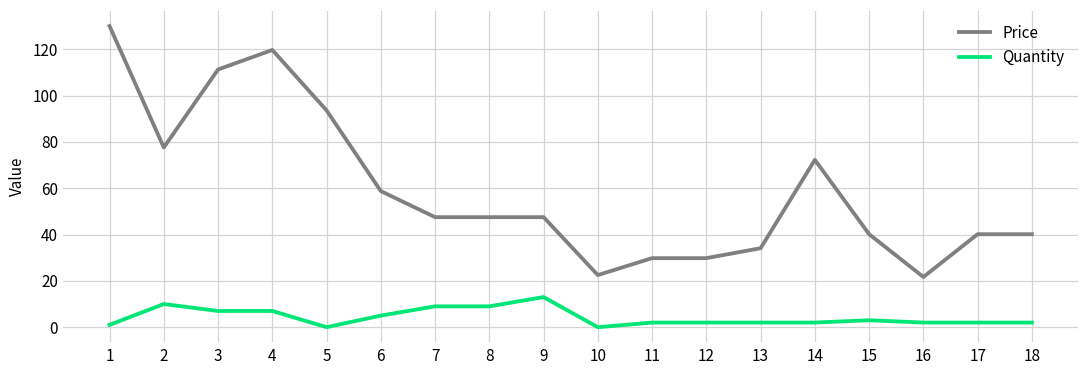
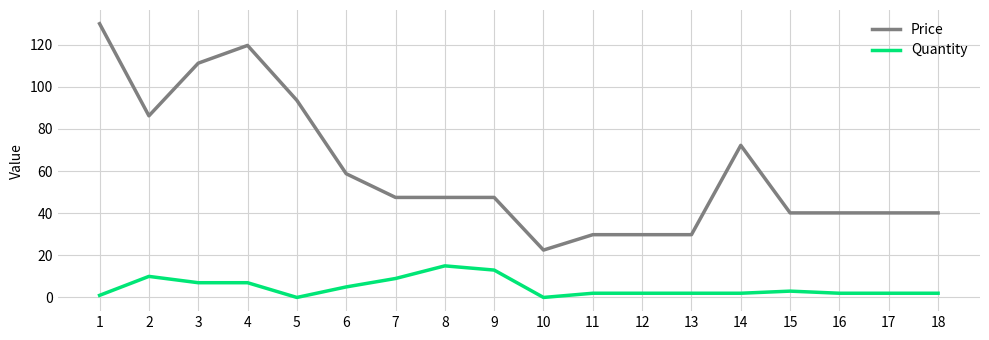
  {
    "Price": {
      "1": 130,
-     "2": 78,
+     "2": 86,
      "3": 111,
      "4": 120,
      "5": 94,
      "6": 59,
      "7": 48,
      "8": 48,
      "9": 48,
      "10": 23,
      "11": 30,
      "12": 30,
-     "13": 34,
+     "13": 30,
      "14": 72,
      "15": 40,
-     "16": 22,
+     "16": 40,
      "17": 40,
      "18": 40
    },
    "Quantity": {
      "1": 1,
      "2": 10,
      "3": 7,
      "4": 7,
      "5": 0,
      "6": 5,
      "7": 9,
-     "8": 9,
+     "8": 15,
      "9": 13,
      "10": 0,
      "11": 2,
      "12": 2,
      "13": 2,
      "14": 2,
      "15": 3,
      "16": 2,
      "17": 2,
      "18": 2
    }
  }
